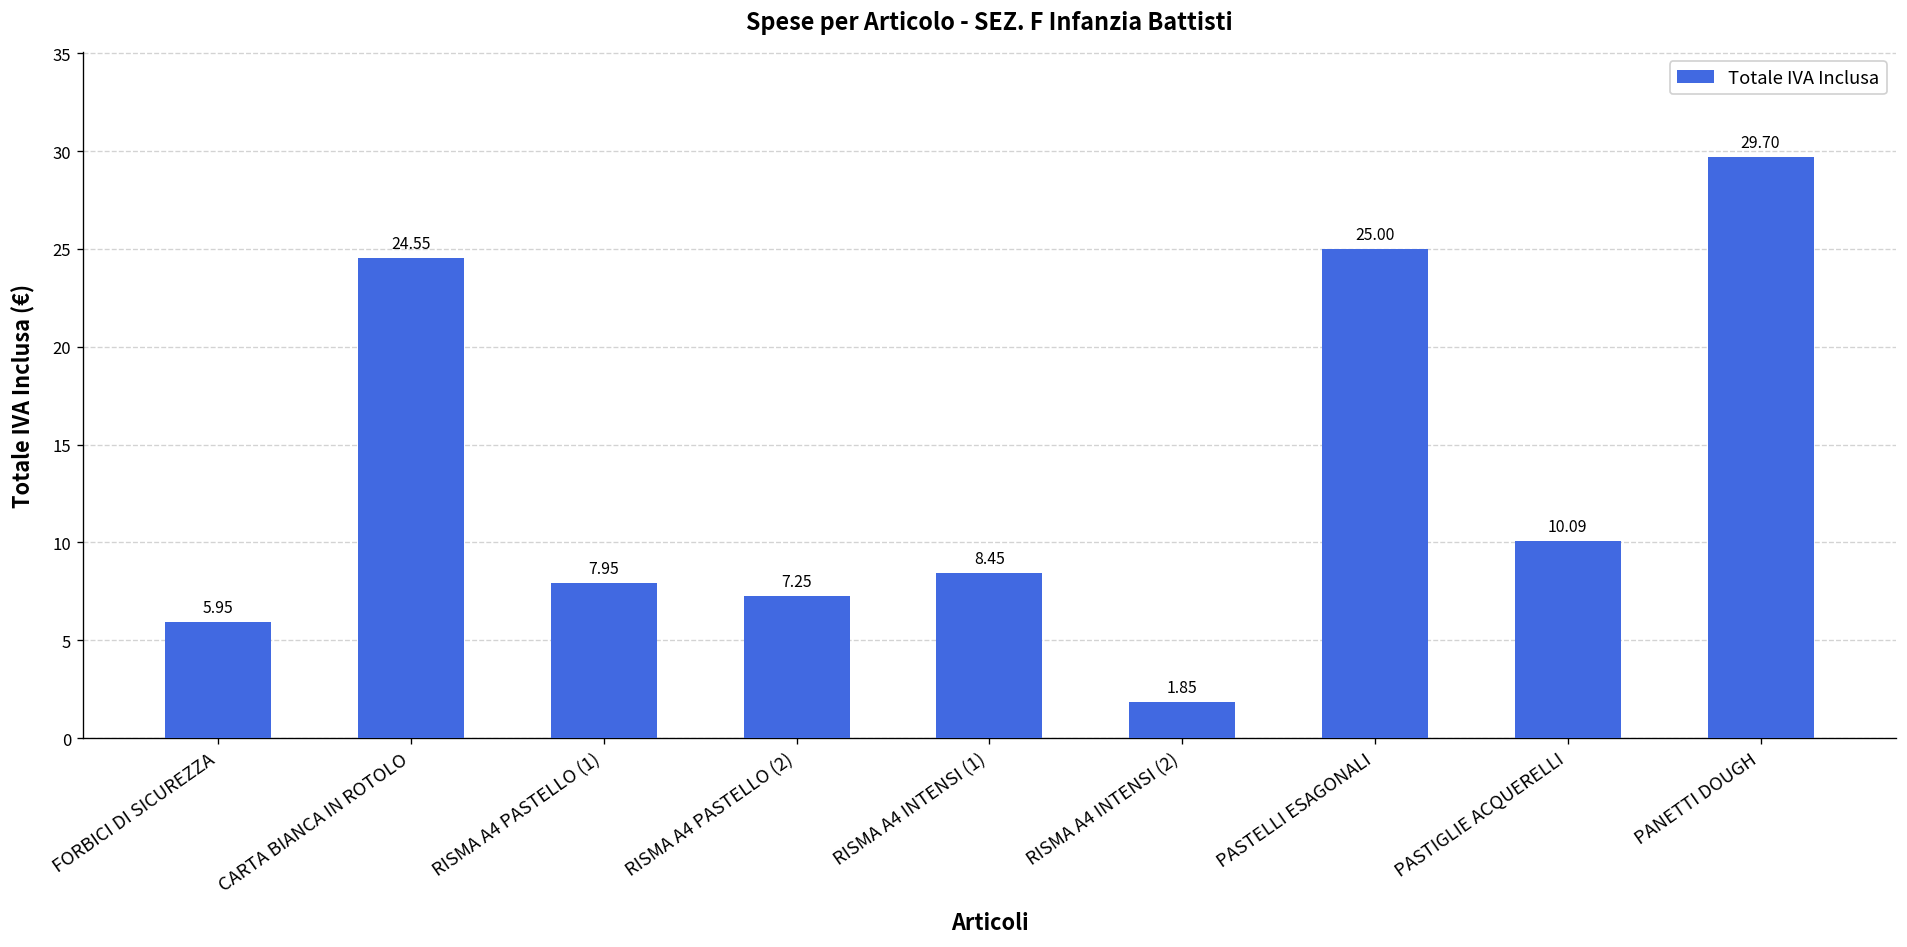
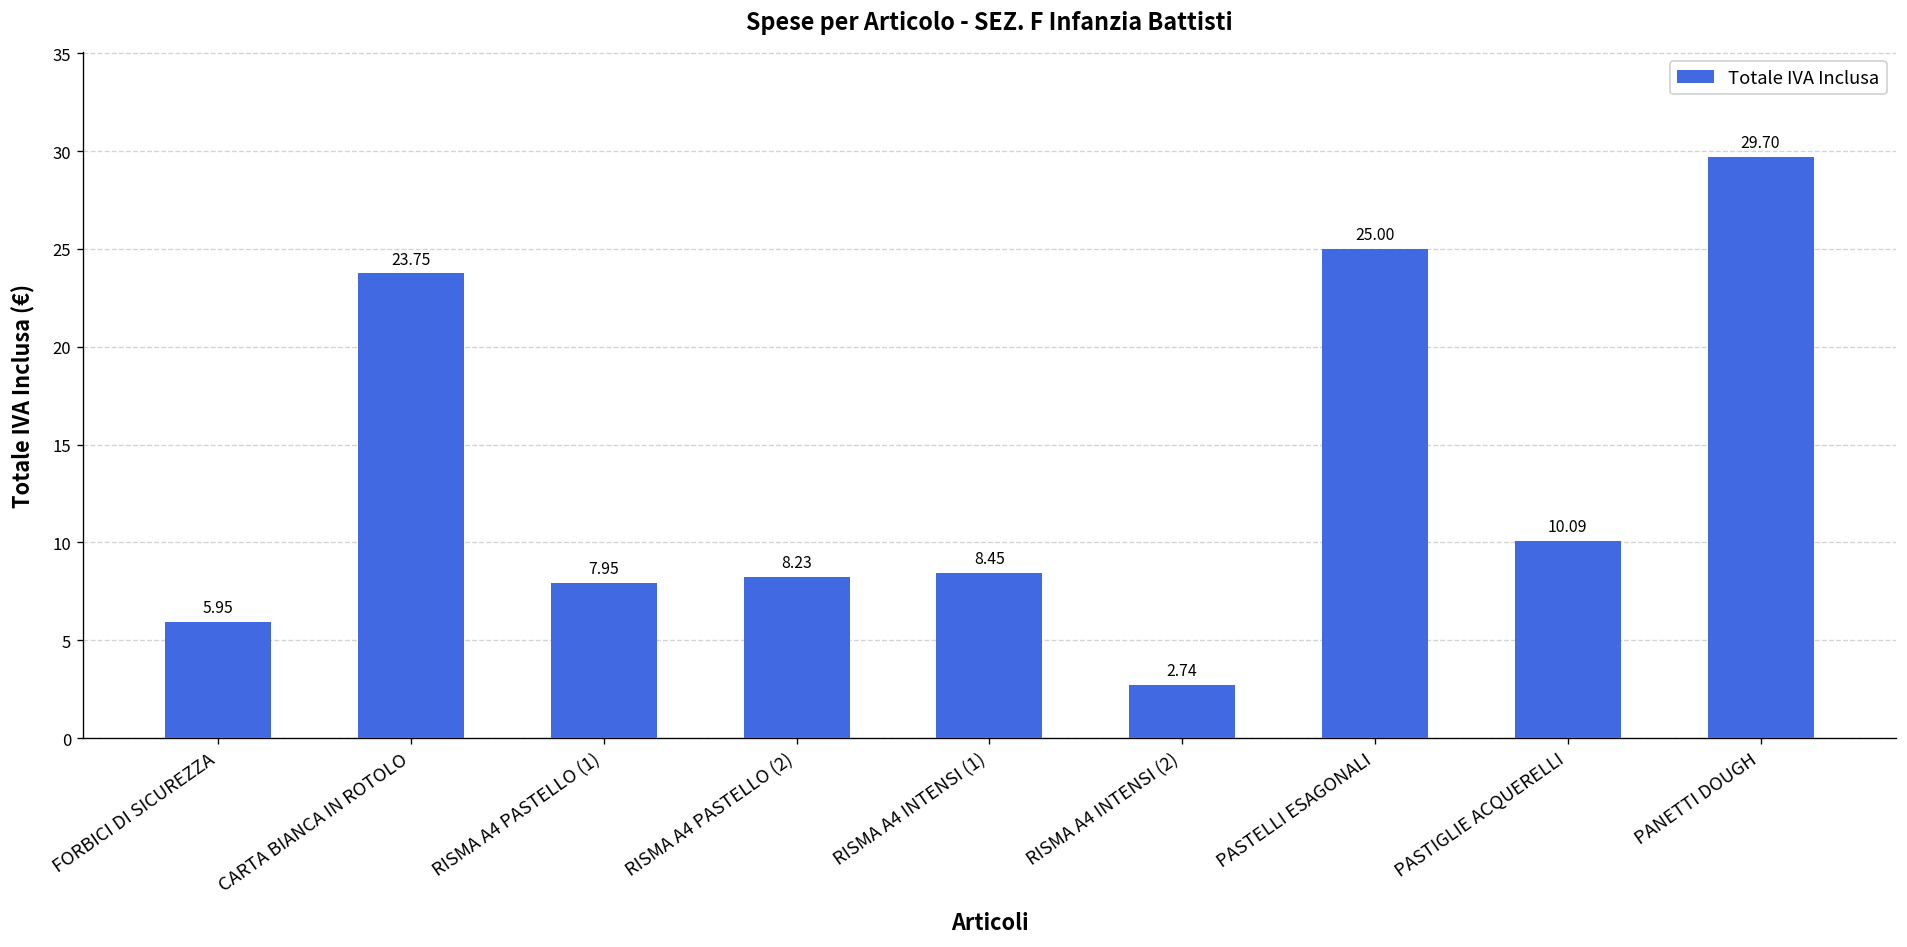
  {
    "FORBICI DI SICUREZZA": 5.95,
-   "CARTA BIANCA IN ROTOLO": 24.55,
+   "CARTA BIANCA IN ROTOLO": 23.75,
    "RISMA A4 PASTELLO (1)": 7.95,
-   "RISMA A4 PASTELLO (2)": 7.25,
+   "RISMA A4 PASTELLO (2)": 8.23,
    "RISMA A4 INTENSI (1)": 8.45,
-   "RISMA A4 INTENSI (2)": 1.85,
+   "RISMA A4 INTENSI (2)": 2.74,
    "PASTELLI ESAGONALI": 25.00,
    "PASTIGLIE ACQUERELLI": 10.09,
    "PANETTI DOUGH": 29.70
  }
